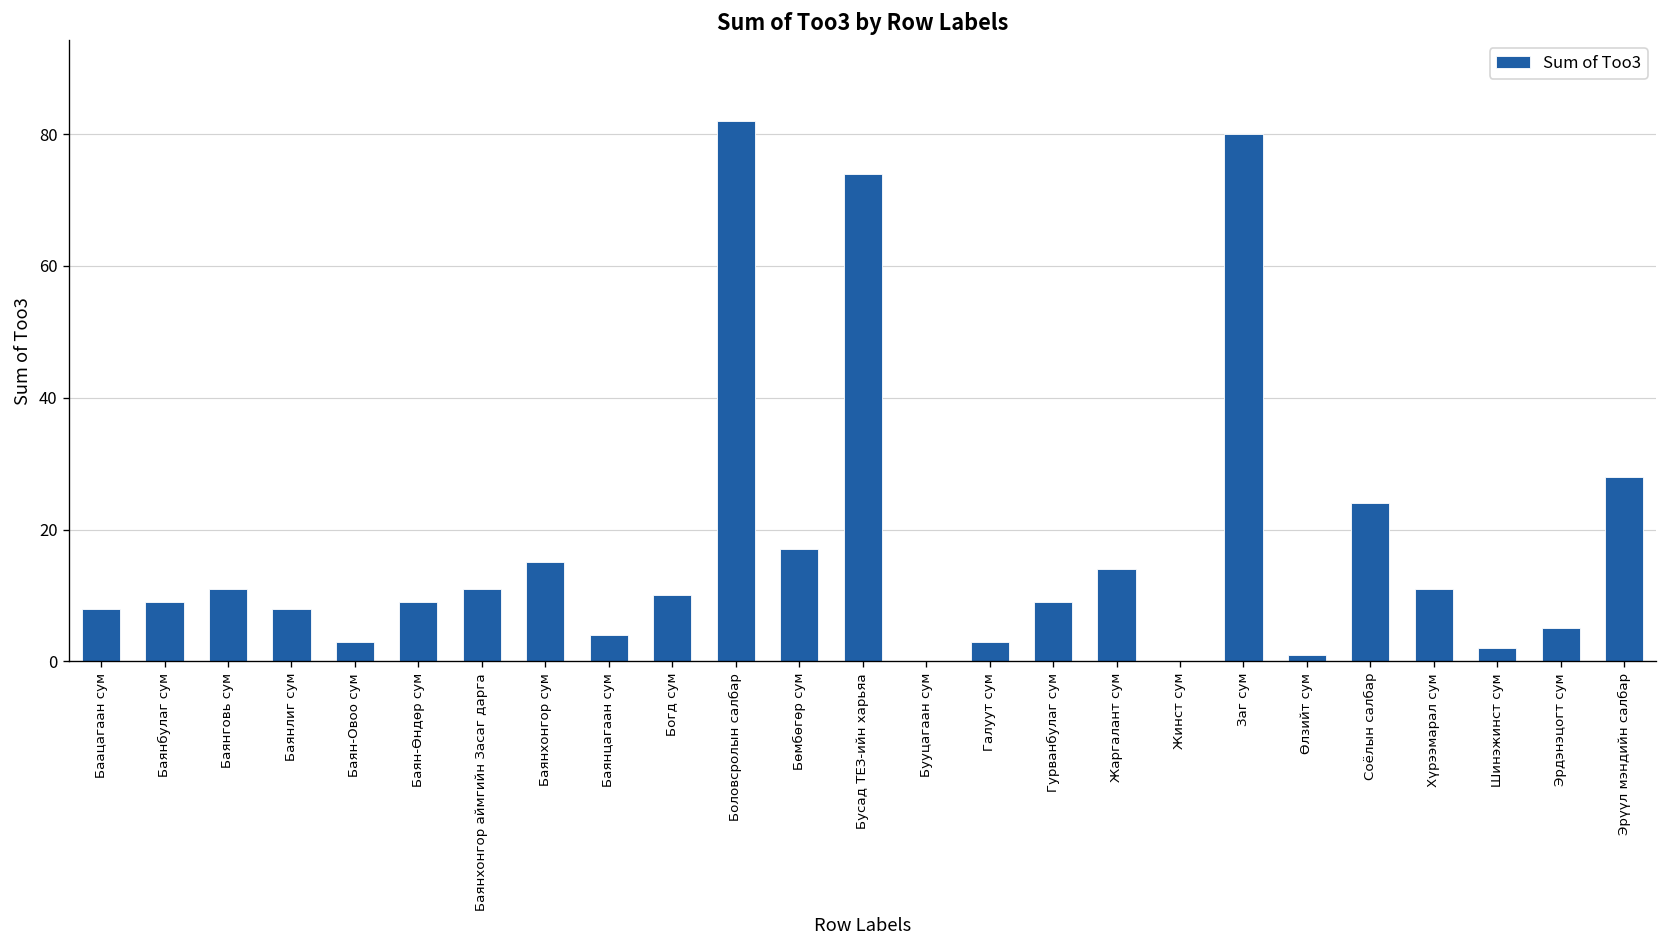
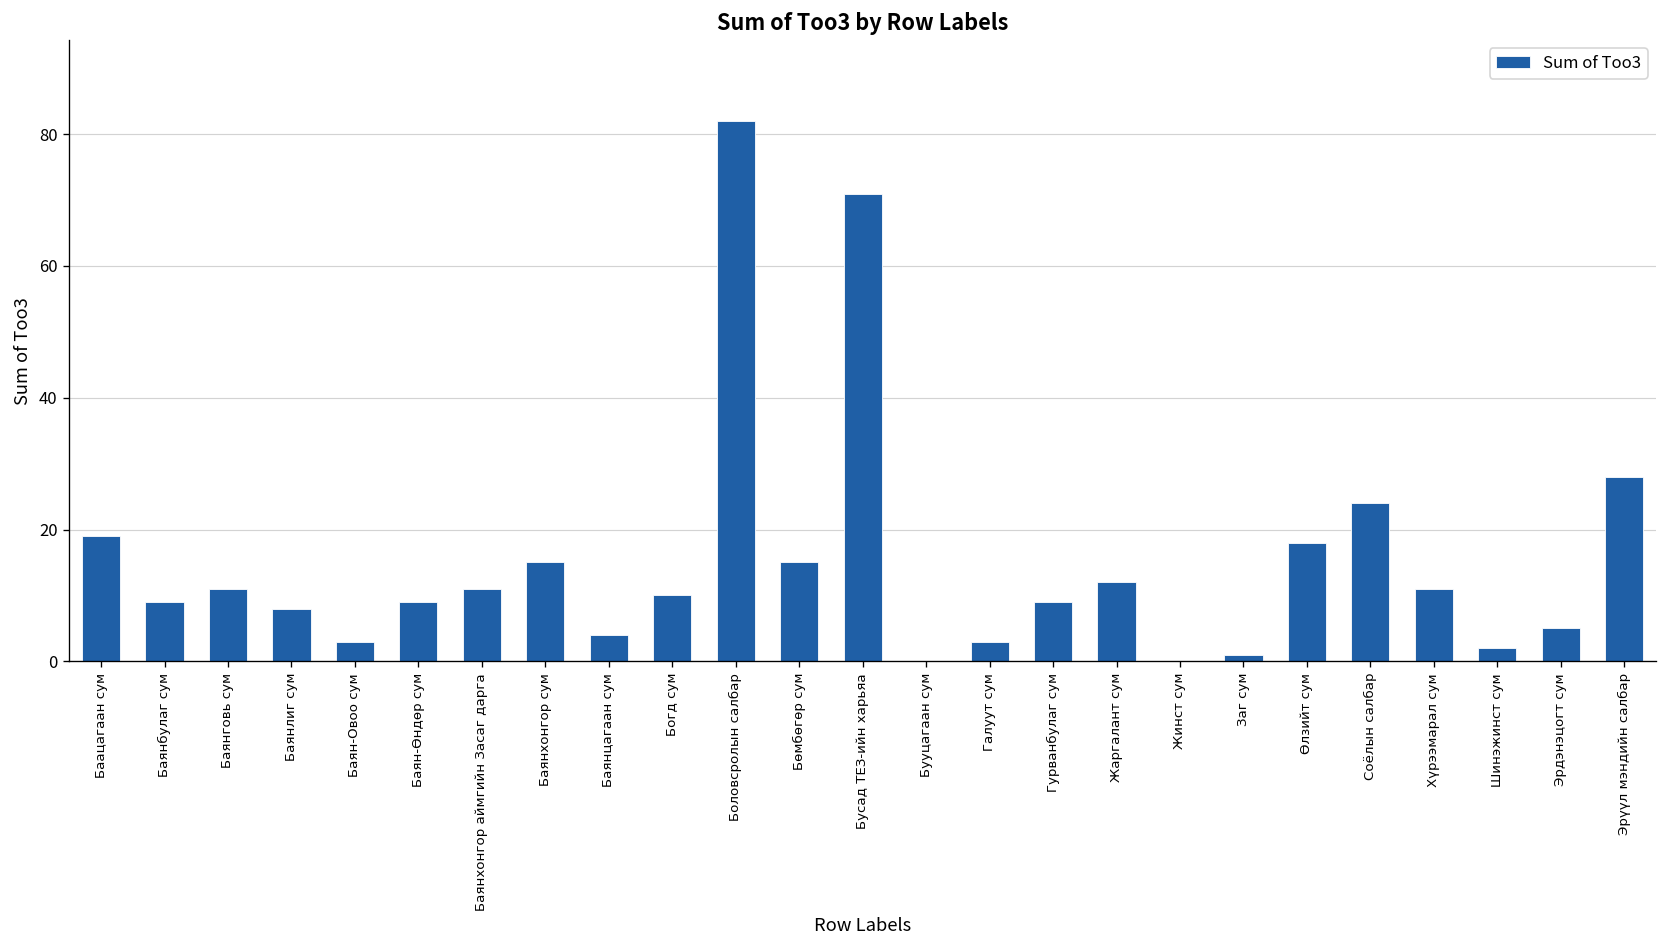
  {
-   "Баацагаан сум": 8,
+   "Баацагаан сум": 19,
    "Баянбулаг сум": 9,
    "Баянговь сум": 11,
    "Баянлиг сум": 8,
    "Баян-Овоо сум": 3,
    "Баян-Өндөр сум": 9,
    "Баянхонгор аймгийн Засаг дарга": 11,
    "Баянхонгор сум": 15,
    "Баянцагаан сум": 4,
    "Богд сум": 10,
    "Боловсролын салбар": 82,
-   "Бөмбөгөр сум": 17,
-   "Бусад ТЕЗ-ийн харьяа": 74,
+   "Бөмбөгөр сум": 15,
+   "Бусад ТЕЗ-ийн харьяа": 71,
    "Бууцагаан сум": 0,
    "Галуут сум": 3,
    "Гурванбулаг сум": 9,
-   "Жаргалант сум": 14,
+   "Жаргалант сум": 12,
    "Жинст сум": 0,
-   "Заг сум": 80,
-   "Өлзийт сум": 1,
+   "Заг сум": 1,
+   "Өлзийт сум": 18,
    "Соёлын салбар": 24,
    "Хүрээмарал сум": 11,
    "Шинэжинст сум": 2,
    "Эрдэнэцогт сум": 5,
    "Эрүүл мэндийн салбар": 28
  }
